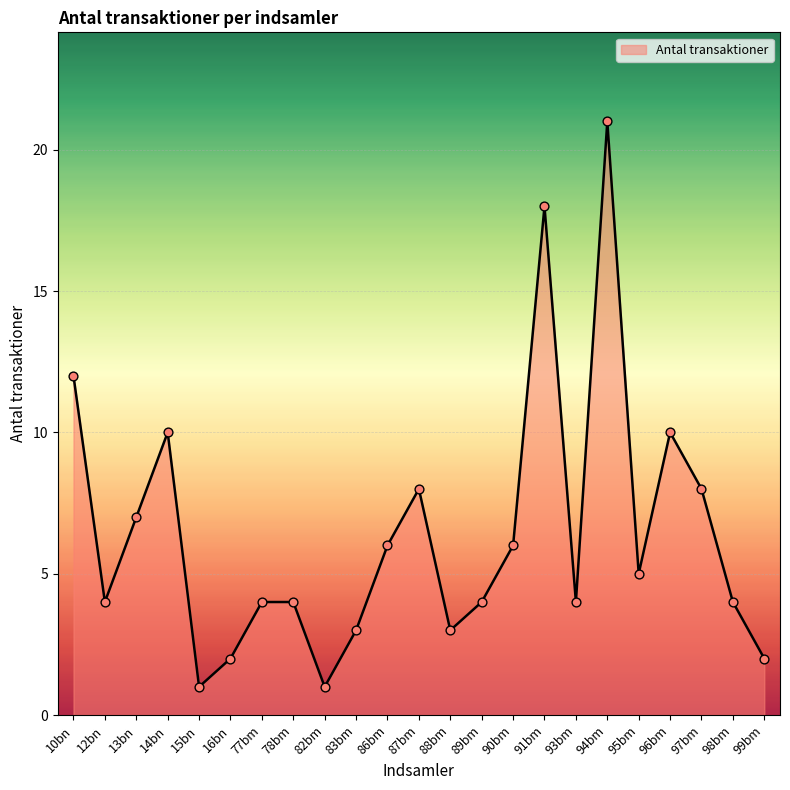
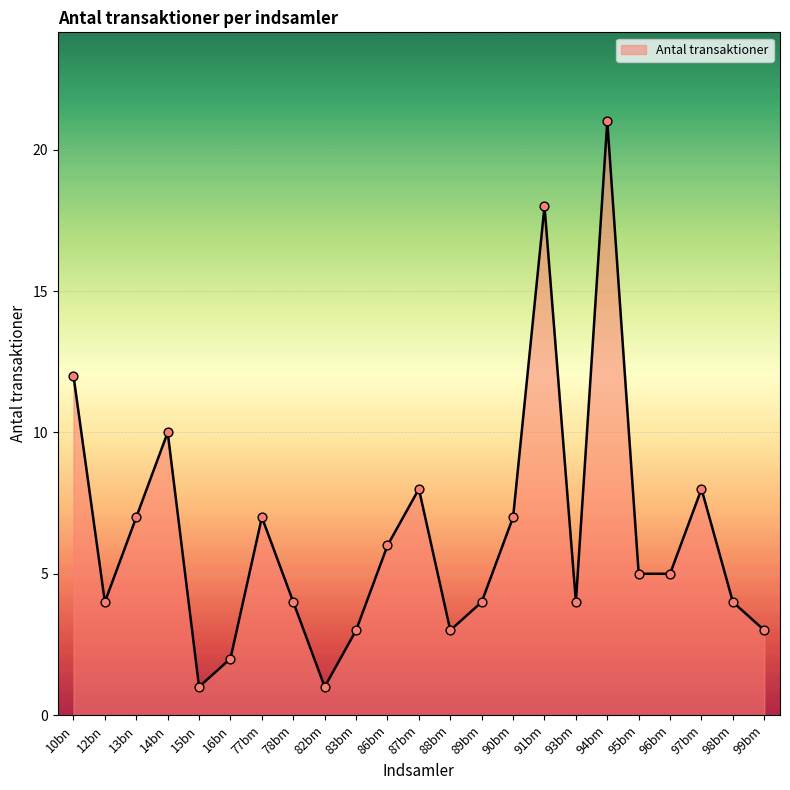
  {
    "10bn": 12,
    "12bn": 4,
    "13bn": 7,
    "14bn": 10,
    "15bn": 1,
    "16bn": 2,
-   "77bm": 4,
+   "77bm": 7,
    "78bm": 4,
    "82bm": 1,
    "83bm": 3,
    "86bm": 6,
    "87bm": 8,
    "88bm": 3,
    "89bm": 4,
-   "90bm": 6,
+   "90bm": 7,
    "91bm": 18,
    "93bm": 4,
    "94bm": 21,
    "95bm": 5,
-   "96bm": 10,
+   "96bm": 5,
    "97bm": 8,
    "98bm": 4,
-   "99bm": 2
+   "99bm": 3
  }
